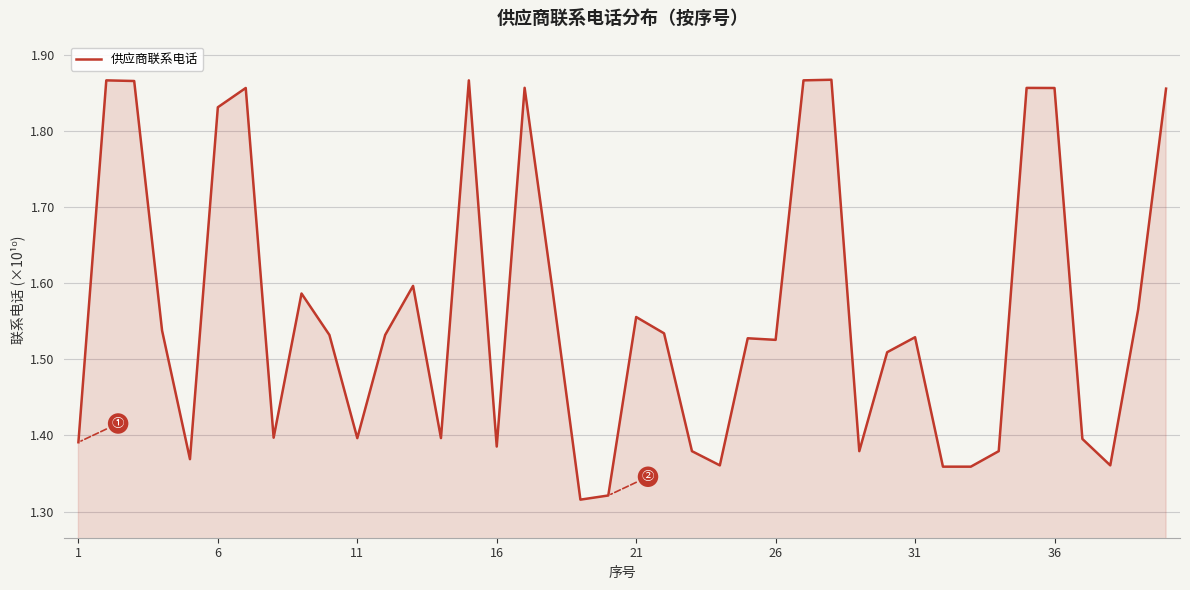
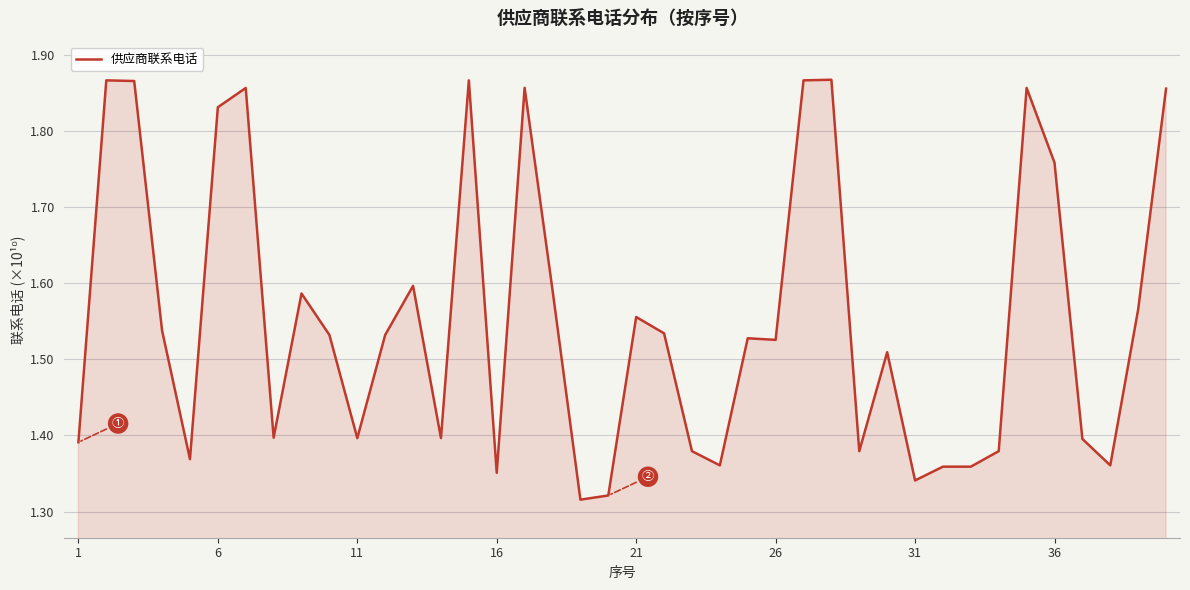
  {
    "1": 1.39,
    "6": 1.83,
    "11": 1.40,
-   "16": 1.39,
+   "16": 1.35,
    "21": 1.56,
    "26": 1.53,
-   "31": 1.53,
-   "36": 1.86
+   "31": 1.34,
+   "36": 1.76
  }
